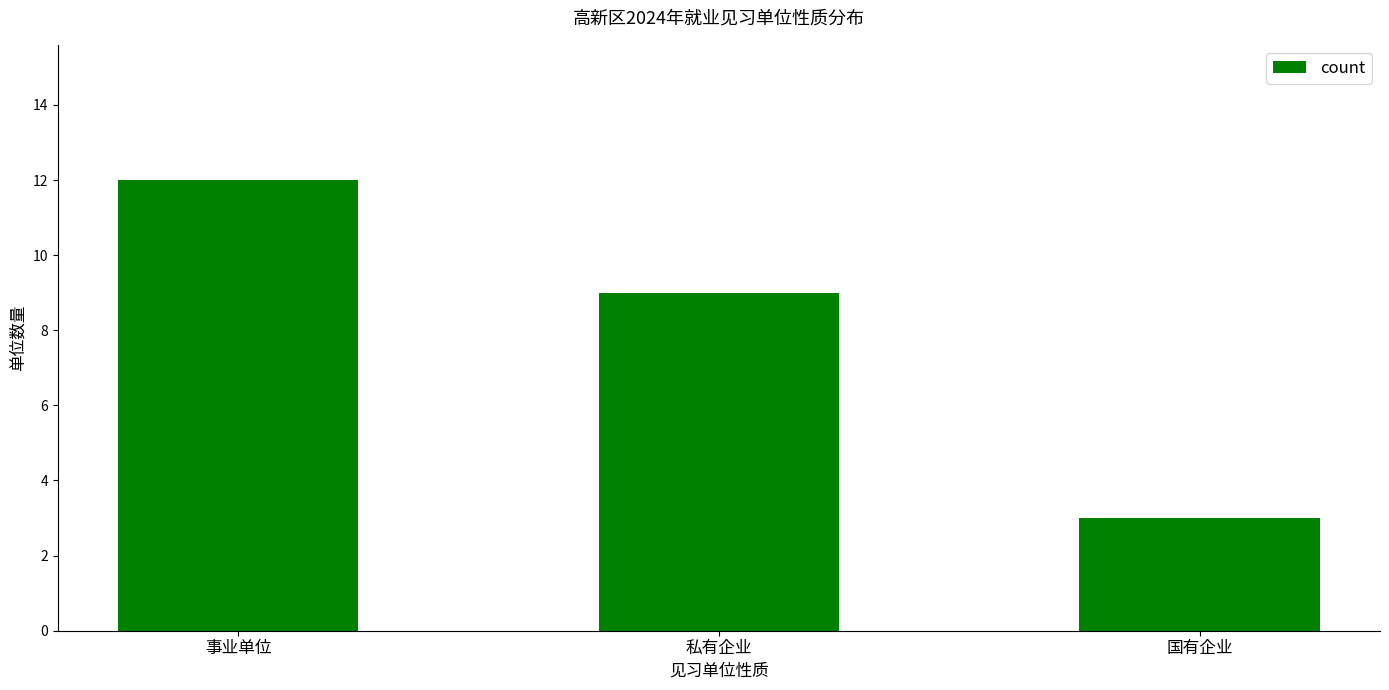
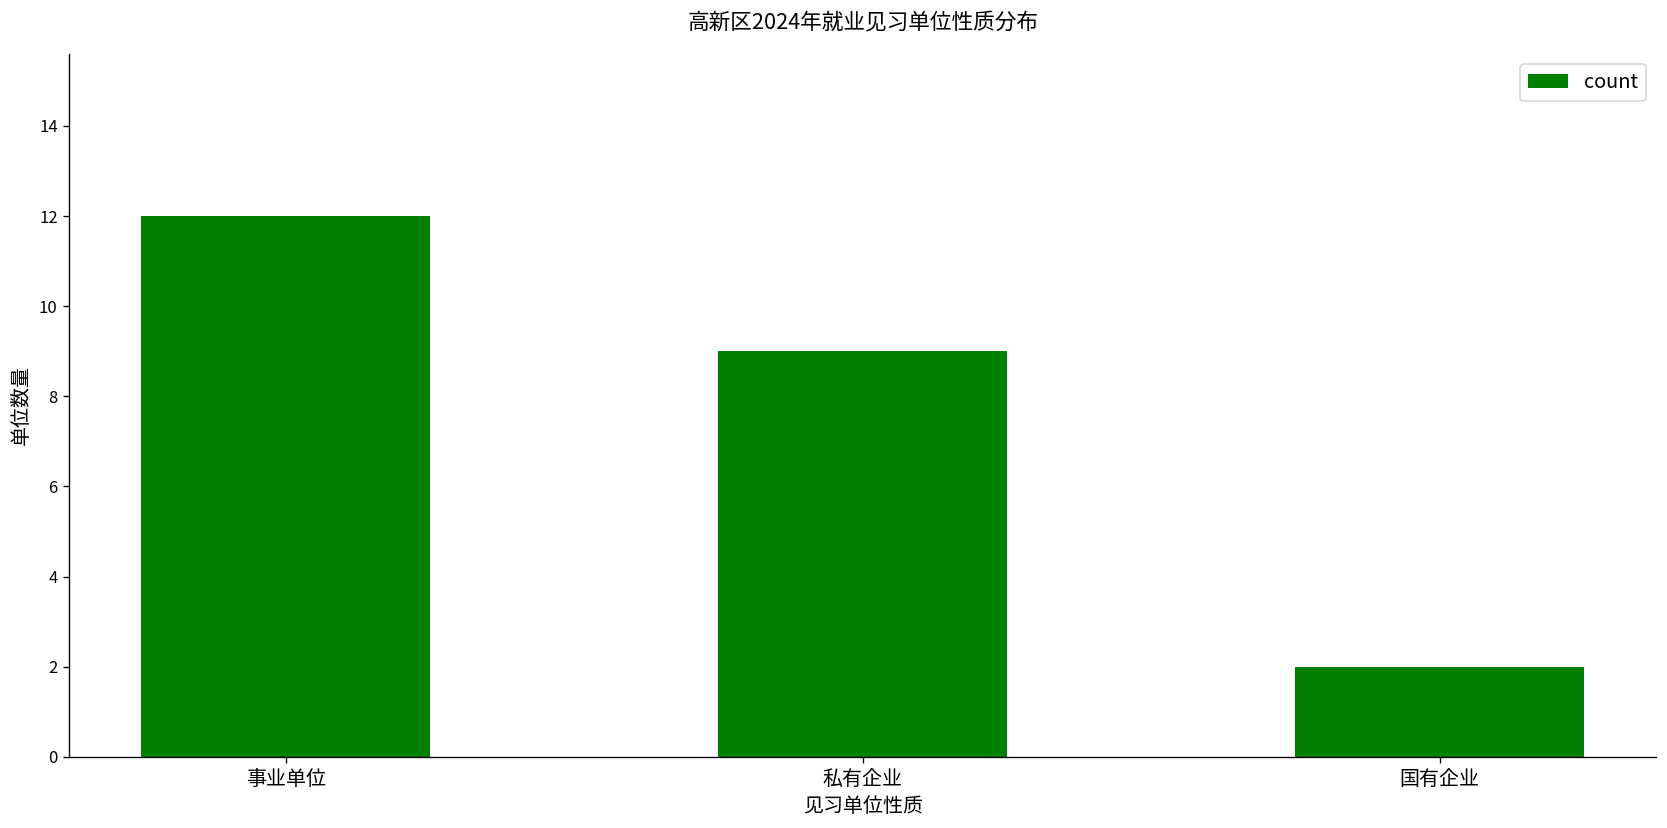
  {
    "事业单位": 12,
    "私有企业": 9,
-   "国有企业": 3
+   "国有企业": 2
  }
